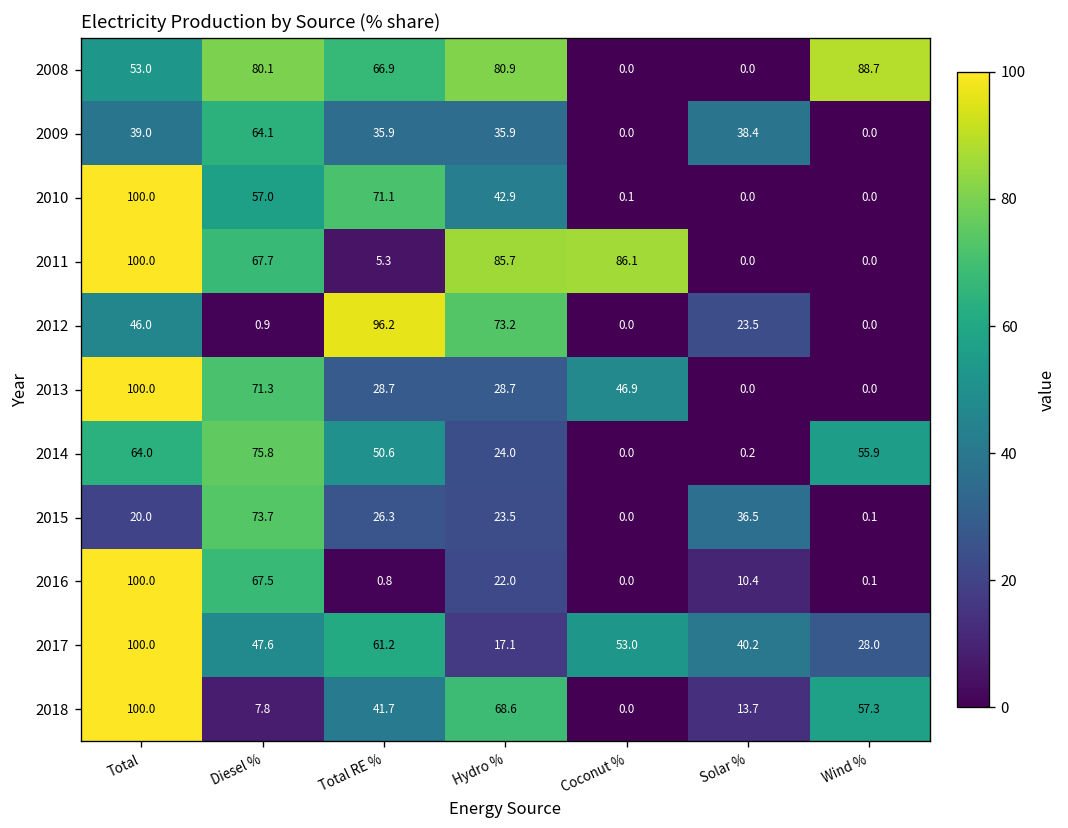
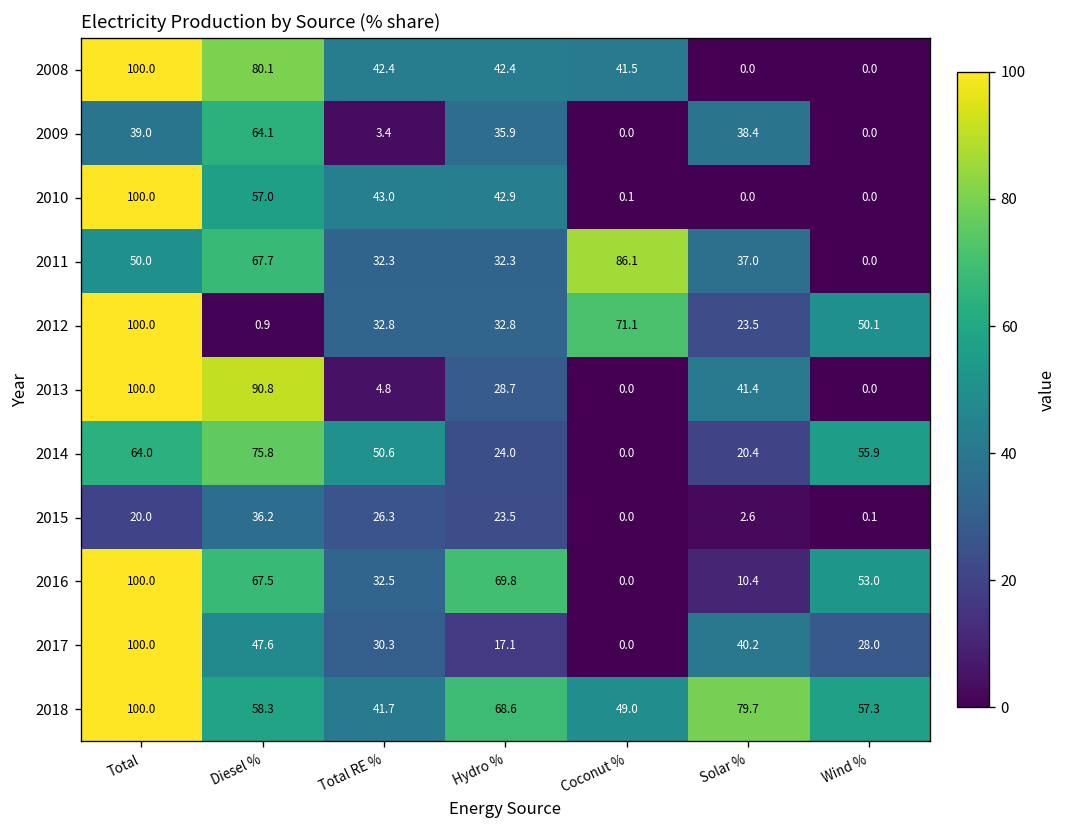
  {
    "2008": {
-     "Total": 53.0,
+     "Total": 100.0,
      "Diesel %": 80.1,
-     "Total RE %": 66.9,
-     "Hydro %": 80.9,
-     "Coconut %": 0.0,
+     "Total RE %": 42.4,
+     "Hydro %": 42.4,
+     "Coconut %": 41.5,
      "Solar %": 0.0,
-     "Wind %": 88.7
+     "Wind %": 0.0
    },
    "2009": {
      "Total": 39.0,
      "Diesel %": 64.1,
-     "Total RE %": 35.9,
+     "Total RE %": 3.4,
      "Hydro %": 35.9,
      "Coconut %": 0.0,
      "Solar %": 38.4,
      "Wind %": 0.0
    },
    "2010": {
      "Total": 100.0,
      "Diesel %": 57.0,
-     "Total RE %": 71.1,
+     "Total RE %": 43.0,
      "Hydro %": 42.9,
      "Coconut %": 0.1,
      "Solar %": 0.0,
      "Wind %": 0.0
    },
    "2011": {
-     "Total": 100.0,
+     "Total": 50.0,
      "Diesel %": 67.7,
-     "Total RE %": 5.3,
-     "Hydro %": 85.7,
+     "Total RE %": 32.3,
+     "Hydro %": 32.3,
      "Coconut %": 86.1,
-     "Solar %": 0.0,
+     "Solar %": 37.0,
      "Wind %": 0.0
    },
    "2012": {
-     "Total": 46.0,
+     "Total": 100.0,
      "Diesel %": 0.9,
-     "Total RE %": 96.2,
-     "Hydro %": 73.2,
-     "Coconut %": 0.0,
+     "Total RE %": 32.8,
+     "Hydro %": 32.8,
+     "Coconut %": 71.1,
      "Solar %": 23.5,
-     "Wind %": 0.0
+     "Wind %": 50.1
    },
    "2013": {
      "Total": 100.0,
-     "Diesel %": 71.3,
-     "Total RE %": 28.7,
+     "Diesel %": 90.8,
+     "Total RE %": 4.8,
      "Hydro %": 28.7,
-     "Coconut %": 46.9,
-     "Solar %": 0.0,
+     "Coconut %": 0.0,
+     "Solar %": 41.4,
      "Wind %": 0.0
    },
    "2014": {
      "Total": 64.0,
      "Diesel %": 75.8,
      "Total RE %": 50.6,
      "Hydro %": 24.0,
      "Coconut %": 0.0,
-     "Solar %": 0.2,
+     "Solar %": 20.4,
      "Wind %": 55.9
    },
    "2015": {
      "Total": 20.0,
-     "Diesel %": 73.7,
+     "Diesel %": 36.2,
      "Total RE %": 26.3,
      "Hydro %": 23.5,
      "Coconut %": 0.0,
-     "Solar %": 36.5,
+     "Solar %": 2.6,
      "Wind %": 0.1
    },
    "2016": {
      "Total": 100.0,
      "Diesel %": 67.5,
-     "Total RE %": 0.8,
-     "Hydro %": 22.0,
+     "Total RE %": 32.5,
+     "Hydro %": 69.8,
      "Coconut %": 0.0,
      "Solar %": 10.4,
-     "Wind %": 0.1
+     "Wind %": 53.0
    },
    "2017": {
      "Total": 100.0,
      "Diesel %": 47.6,
-     "Total RE %": 61.2,
+     "Total RE %": 30.3,
      "Hydro %": 17.1,
-     "Coconut %": 53.0,
+     "Coconut %": 0.0,
      "Solar %": 40.2,
      "Wind %": 28.0
    },
    "2018": {
      "Total": 100.0,
-     "Diesel %": 7.8,
+     "Diesel %": 58.3,
      "Total RE %": 41.7,
      "Hydro %": 68.6,
-     "Coconut %": 0.0,
-     "Solar %": 13.7,
+     "Coconut %": 49.0,
+     "Solar %": 79.7,
      "Wind %": 57.3
    }
  }
